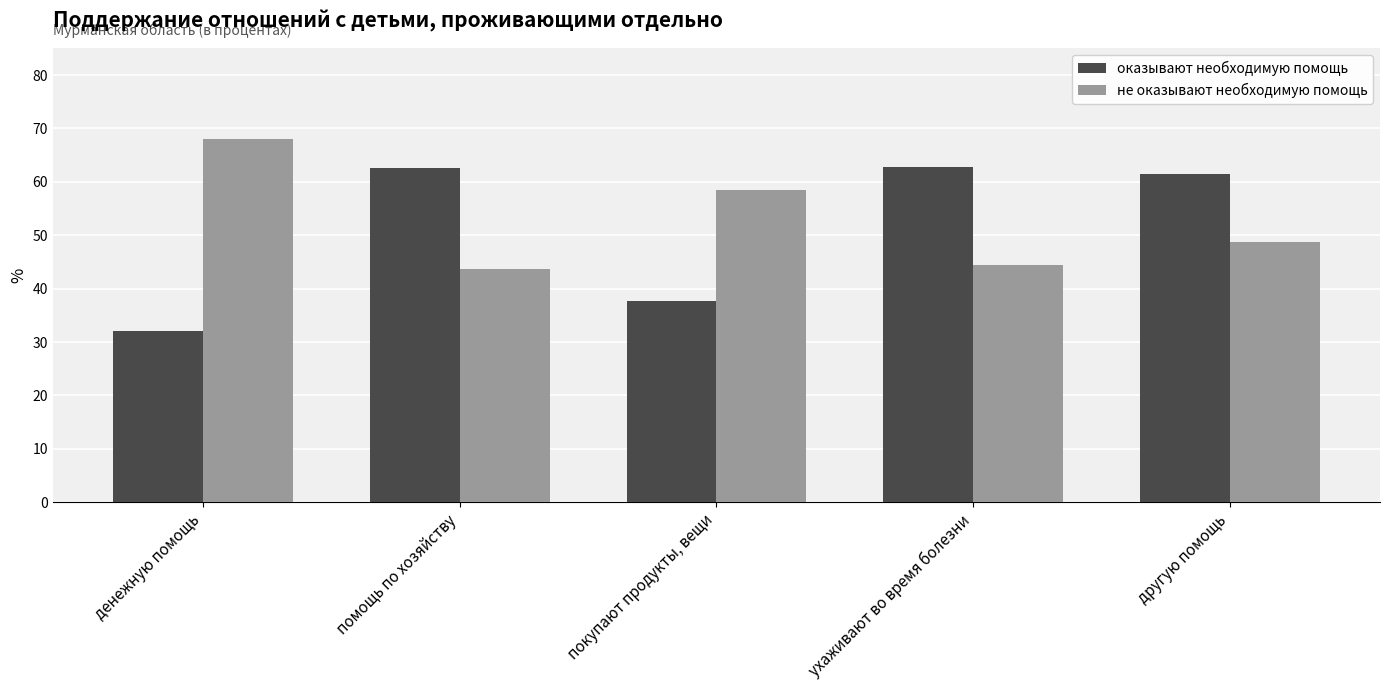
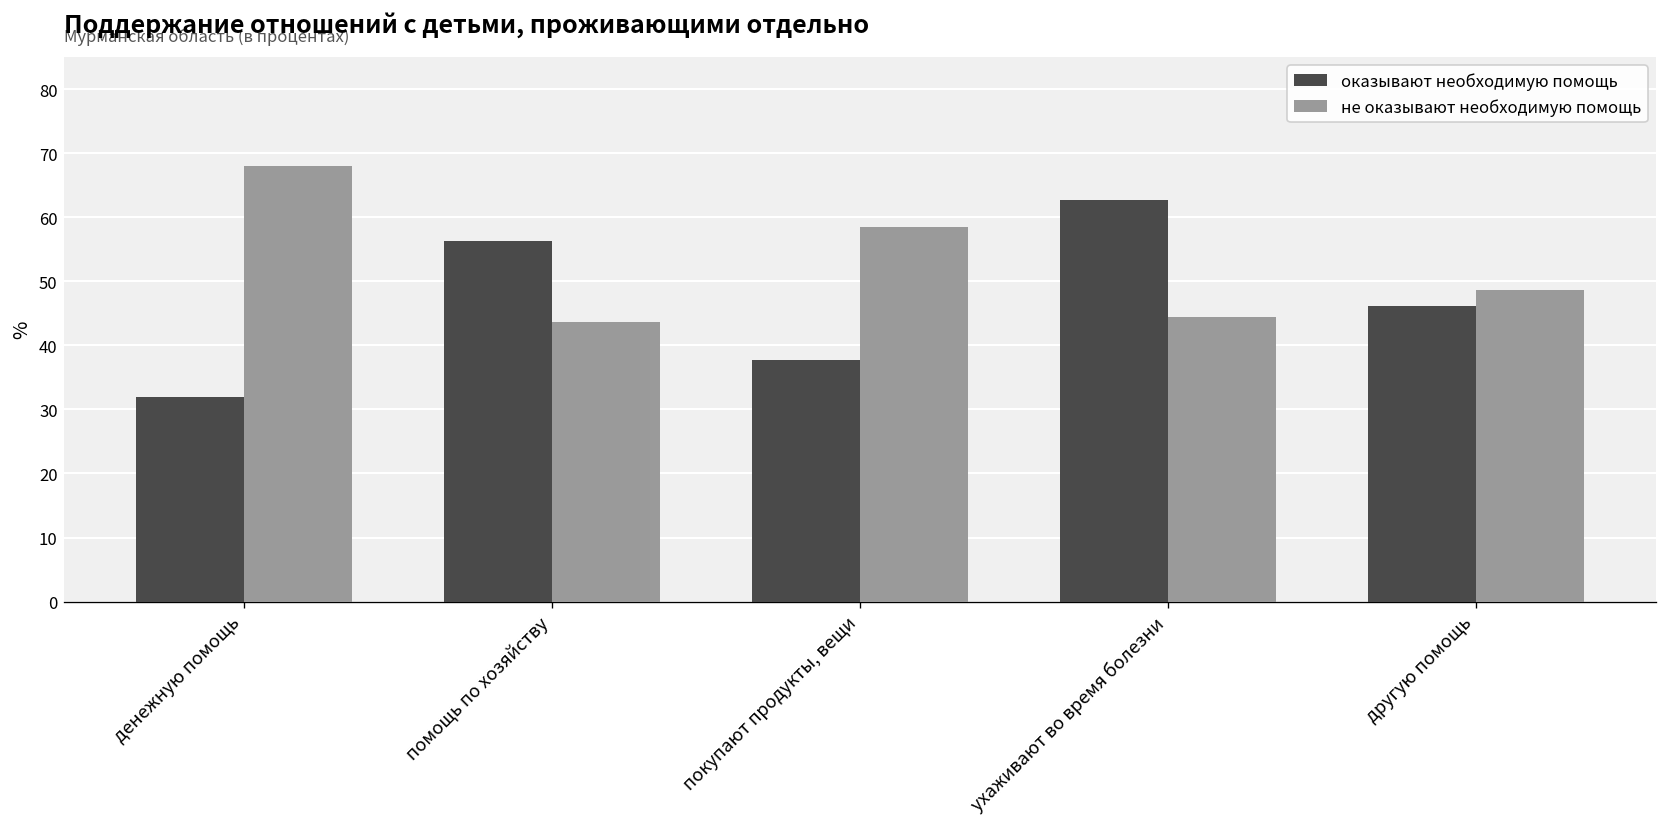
  {
    "оказывают необходимую помощь": {
      "денежную помощь": 32,
-     "помощь по хозяйству": 63,
+     "помощь по хозяйству": 56,
      "покупают продукты, вещи": 38,
      "ухаживают во время болезни": 63,
-     "другую помощь": 61
+     "другую помощь": 46
    },
    "не оказывают необходимую помощь": {
      "денежную помощь": 68,
      "помощь по хозяйству": 44,
      "покупают продукты, вещи": 58,
      "ухаживают во время болезни": 44,
      "другую помощь": 49
    }
  }
